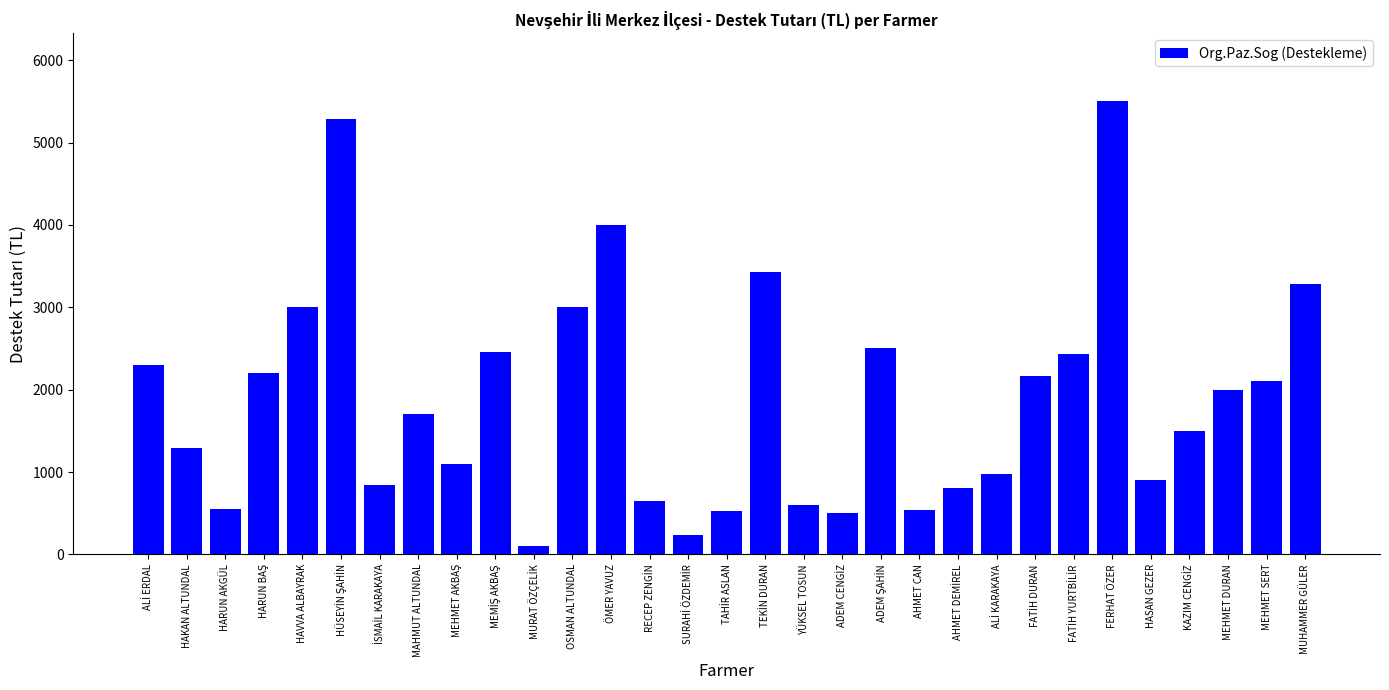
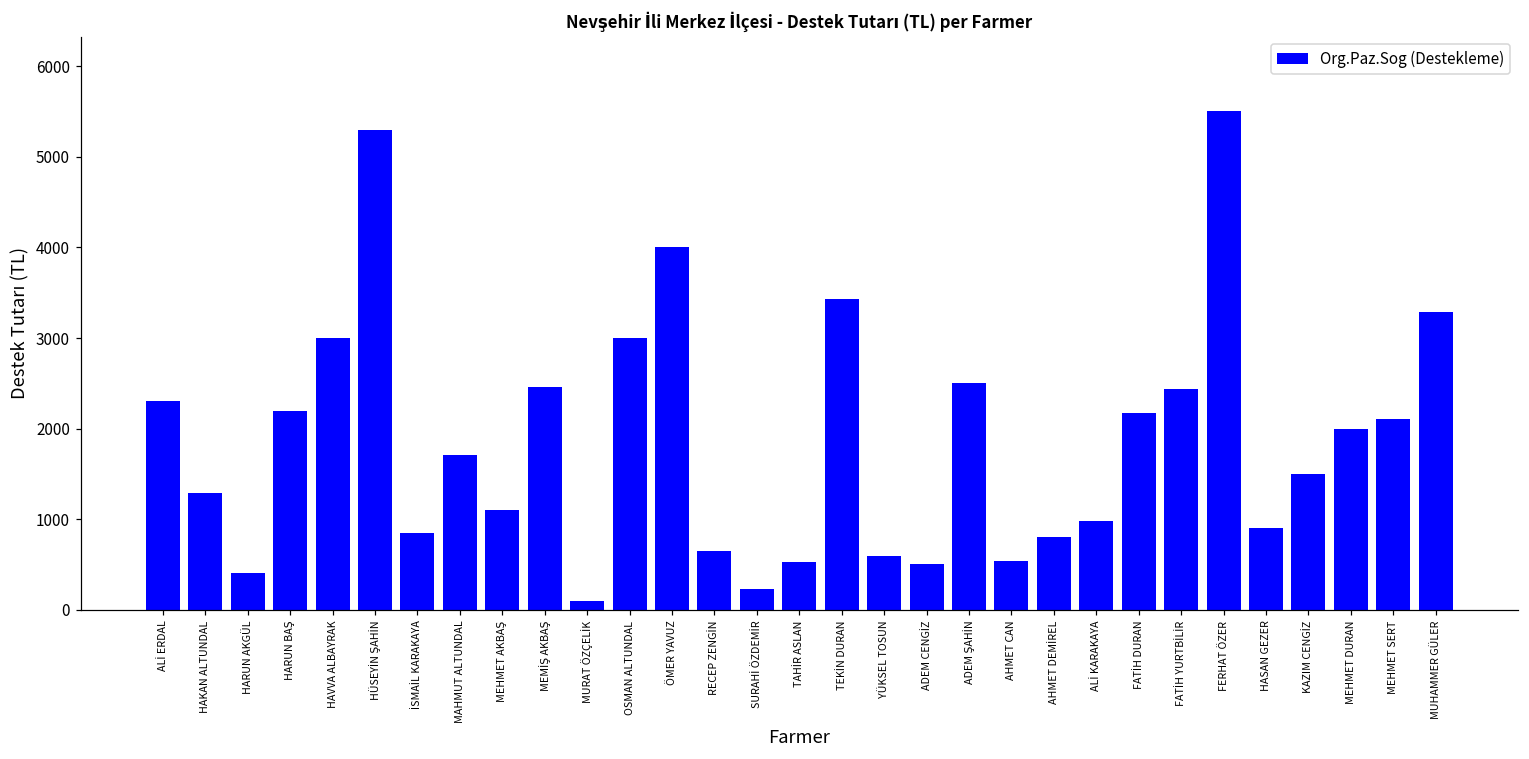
  {
    "ALİ ERDAL": 2300,
    "HAKAN ALTUNDAL": 1300,
-   "HARUN AKGÜL": 600,
+   "HARUN AKGÜL": 400,
    "HARUN BAŞ": 2200,
    "HAVVA ALBAYRAK": 3000,
    "HÜSEYİN ŞAHİN": 5300,
    "İSMAİL KARAKAYA": 800,
    "MAHMUT ALTUNDAL": 1700,
    "MEHMET AKBAŞ": 1100,
    "MEMİŞ AKBAŞ": 2500,
    "MURAT ÖZÇELİK": 100,
    "OSMAN ALTUNDAL": 3000,
    "ÖMER YAVUZ": 4000,
    "RECEP ZENGİN": 700,
    "SURAHİ ÖZDEMİR": 200,
    "TAHİR ASLAN": 500,
    "TEKİN DURAN": 3400,
    "YÜKSEL TOSUN": 600,
    "ADEM CENGİZ": 500,
    "ADEM ŞAHİN": 2500,
    "AHMET CAN": 500,
    "AHMET DEMİREL": 800,
    "ALİ KARAKAYA": 1000,
    "FATİH DURAN": 2200,
    "FATİH YURTBİLİR": 2400,
    "FERHAT ÖZER": 5500,
    "HASAN GEZER": 900,
    "KAZIM CENGİZ": 1500,
    "MEHMET DURAN": 2000,
    "MEHMET SERT": 2100,
    "MUHAMMER GÜLER": 3300
  }
